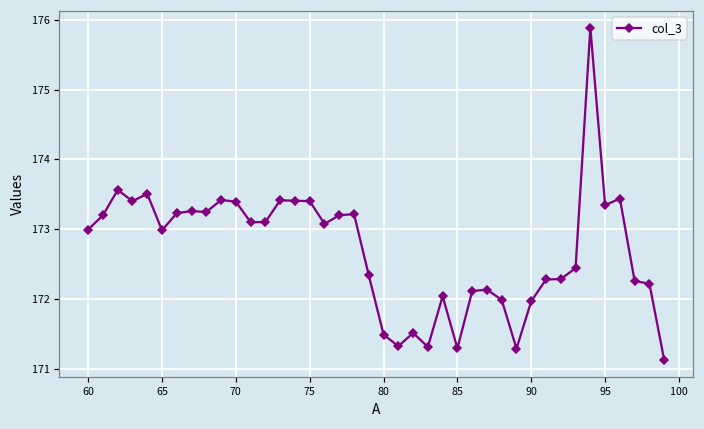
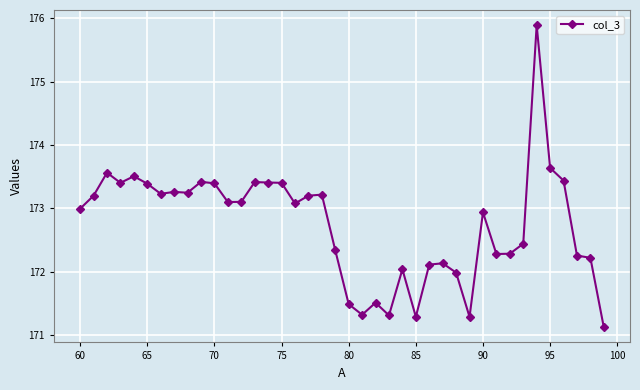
  {
    "60": 173.0,
-   "65": 173.0,
+   "65": 173.4,
    "70": 173.4,
    "75": 173.4,
    "80": 171.5,
    "85": 171.3,
-   "90": 172.0,
-   "95": 173.3
+   "90": 172.9,
+   "95": 173.6
  }
